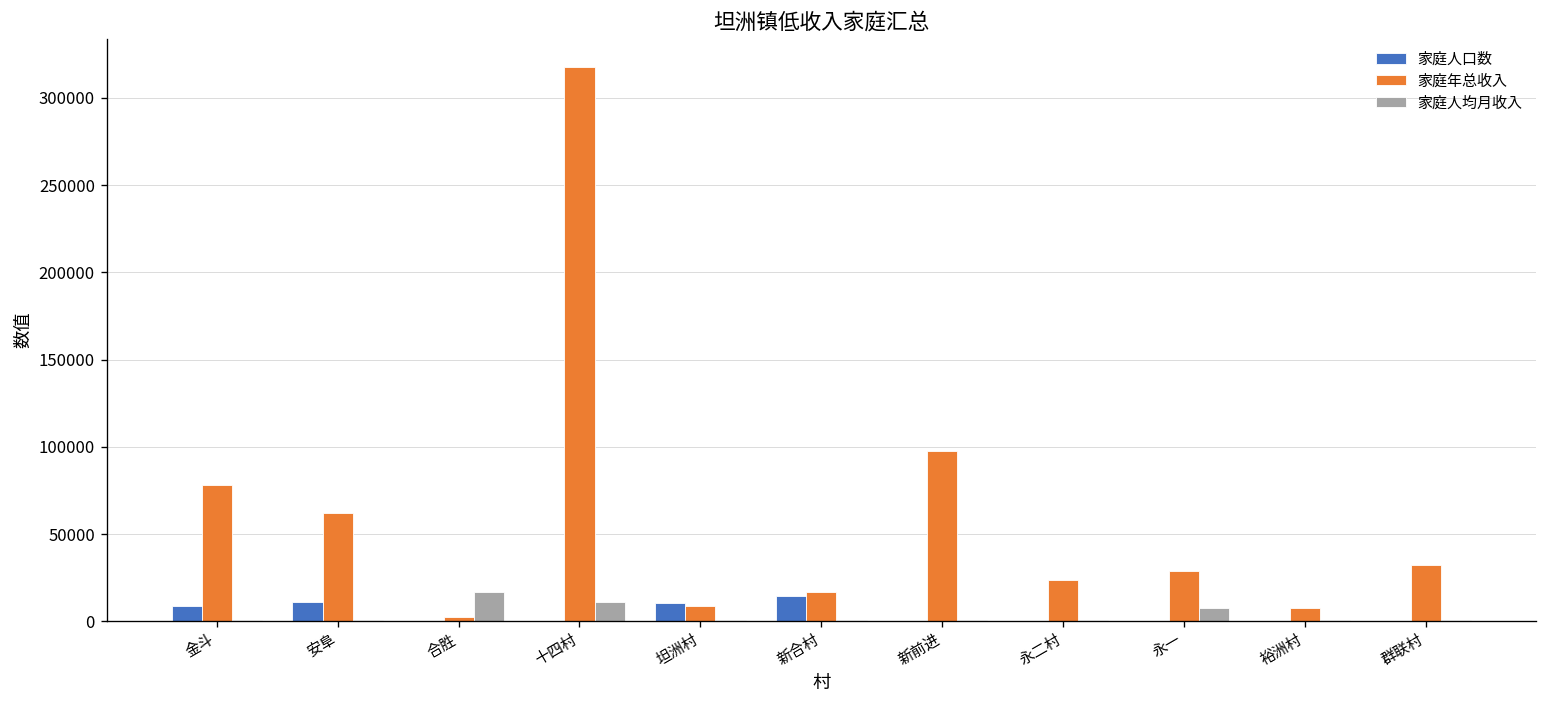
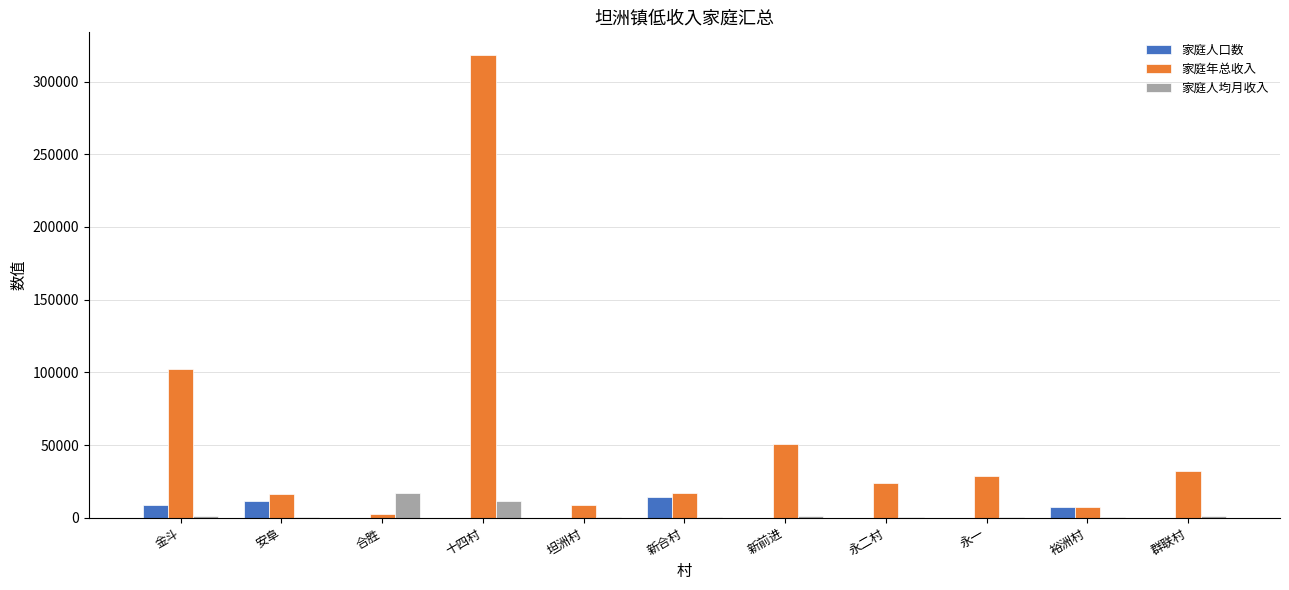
  {
    "家庭人口数": {
      "金斗": 9000,
      "安阜": 11000,
-     "坦洲村": 10000,
+     "坦洲村": 0,
      "新合村": 14000,
-     "裕洲村": 0
+     "裕洲村": 7000
    },
    "家庭年总收入": {
-     "金斗": 78000,
-     "安阜": 62000,
+     "金斗": 102000,
+     "安阜": 16000,
      "合胜": 2000,
      "十四村": 318000,
      "坦洲村": 9000,
      "新合村": 17000,
-     "新前进": 98000,
+     "新前进": 50000,
      "永二村": 24000,
      "永一": 29000,
      "裕洲村": 8000,
      "群联村": 32000
    },
    "家庭人均月收入": {
      "合胜": 17000,
      "十四村": 11000,
-     "永一": 8000
+     "永一": 1000
    }
  }
